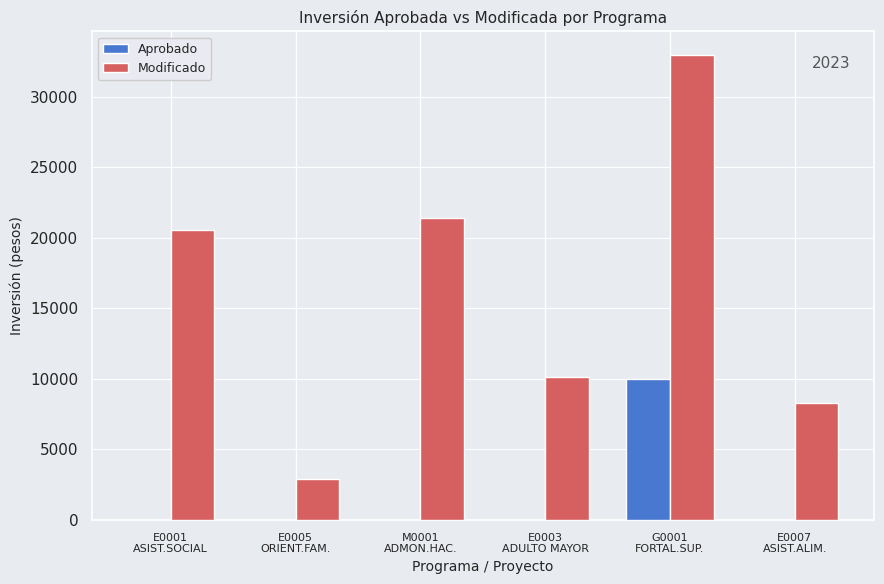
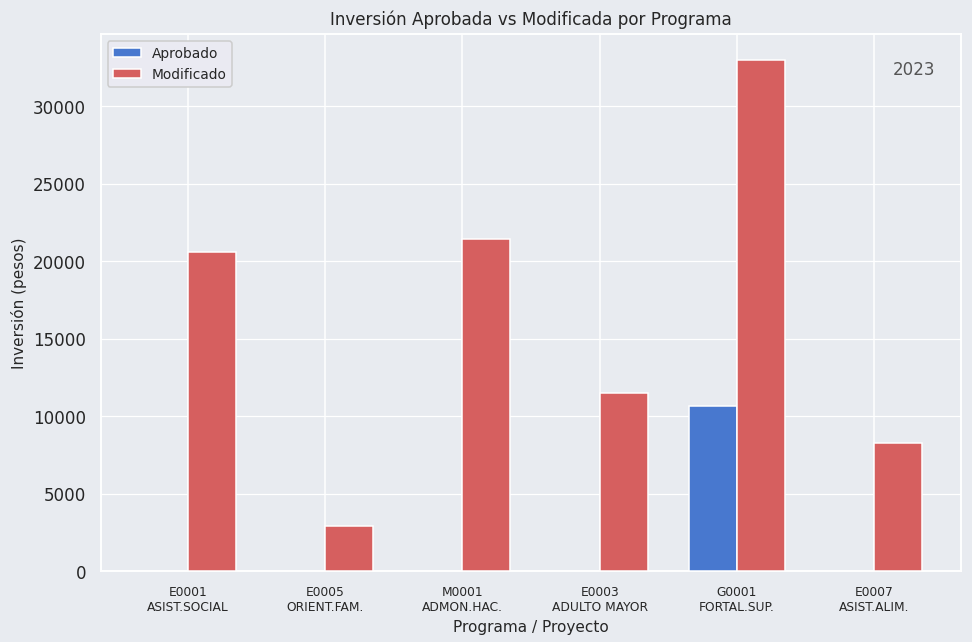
  {
    "Aprobado": {
      "E0001 ASIST.SOCIAL": 0,
      "E0005 ORIENT.FAM.": 0,
      "M0001 ADMON.HAC.": 0,
      "E0003 ADULTO MAYOR": 0,
-     "G0001 FORTAL.SUP.": 10000,
+     "G0001 FORTAL.SUP.": 10700,
      "E0007 ASIST.ALIM.": 0
    },
    "Modificado": {
      "E0001 ASIST.SOCIAL": 20600,
      "E0005 ORIENT.FAM.": 2900,
      "M0001 ADMON.HAC.": 21400,
-     "E0003 ADULTO MAYOR": 10100,
+     "E0003 ADULTO MAYOR": 11500,
      "G0001 FORTAL.SUP.": 33000,
      "E0007 ASIST.ALIM.": 8300
    }
  }
